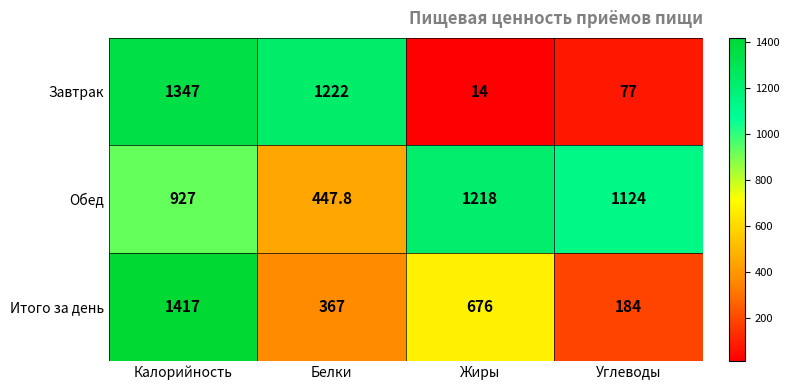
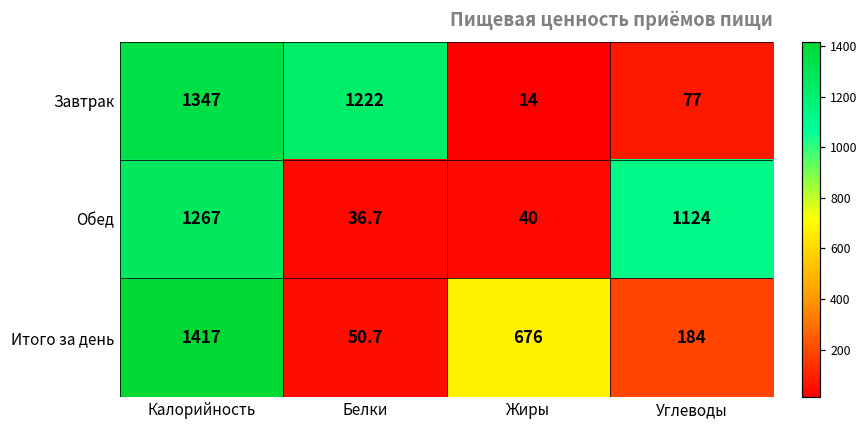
  {
    "Завтрак": {
      "Калорийность": 1347,
      "Белки": 1222,
      "Жиры": 14,
      "Углеводы": 77
    },
    "Обед": {
-     "Калорийность": 927,
-     "Белки": 447.8,
-     "Жиры": 1218,
+     "Калорийность": 1267,
+     "Белки": 36.7,
+     "Жиры": 40,
      "Углеводы": 1124
    },
    "Итого за день": {
      "Калорийность": 1417,
-     "Белки": 367,
+     "Белки": 50.7,
      "Жиры": 676,
      "Углеводы": 184
    }
  }
